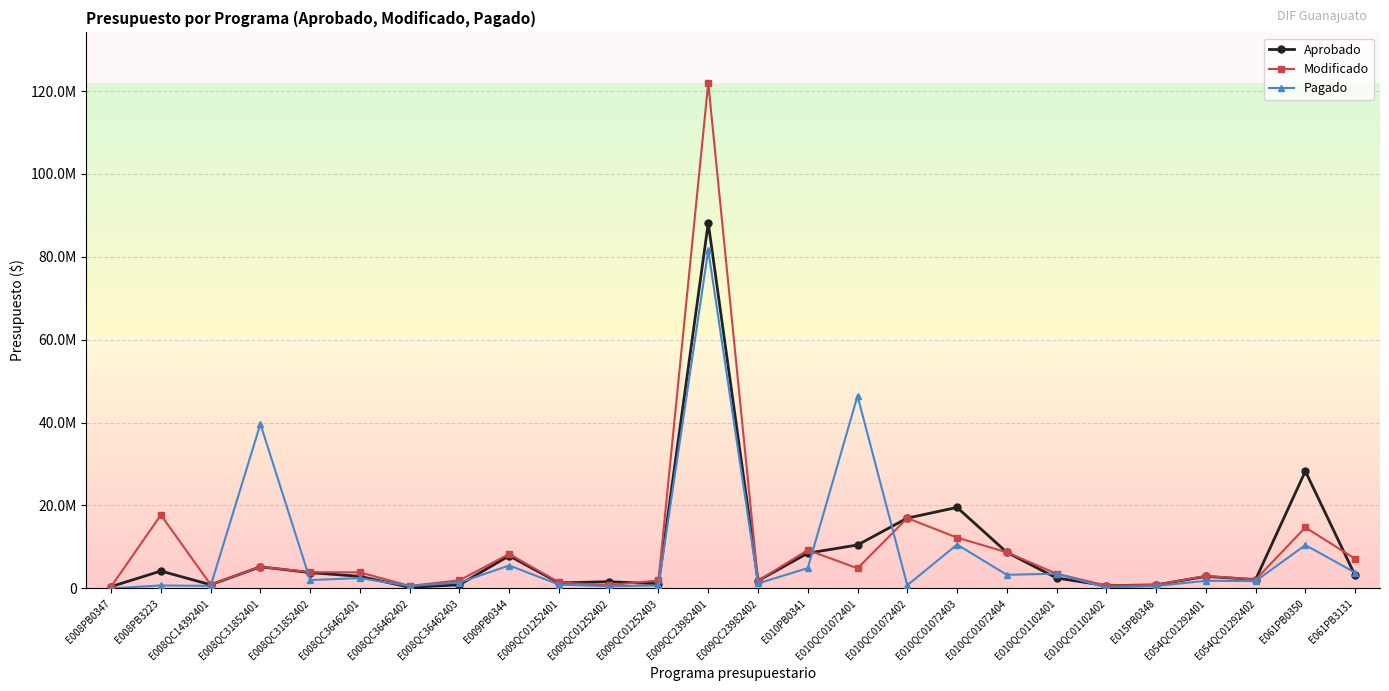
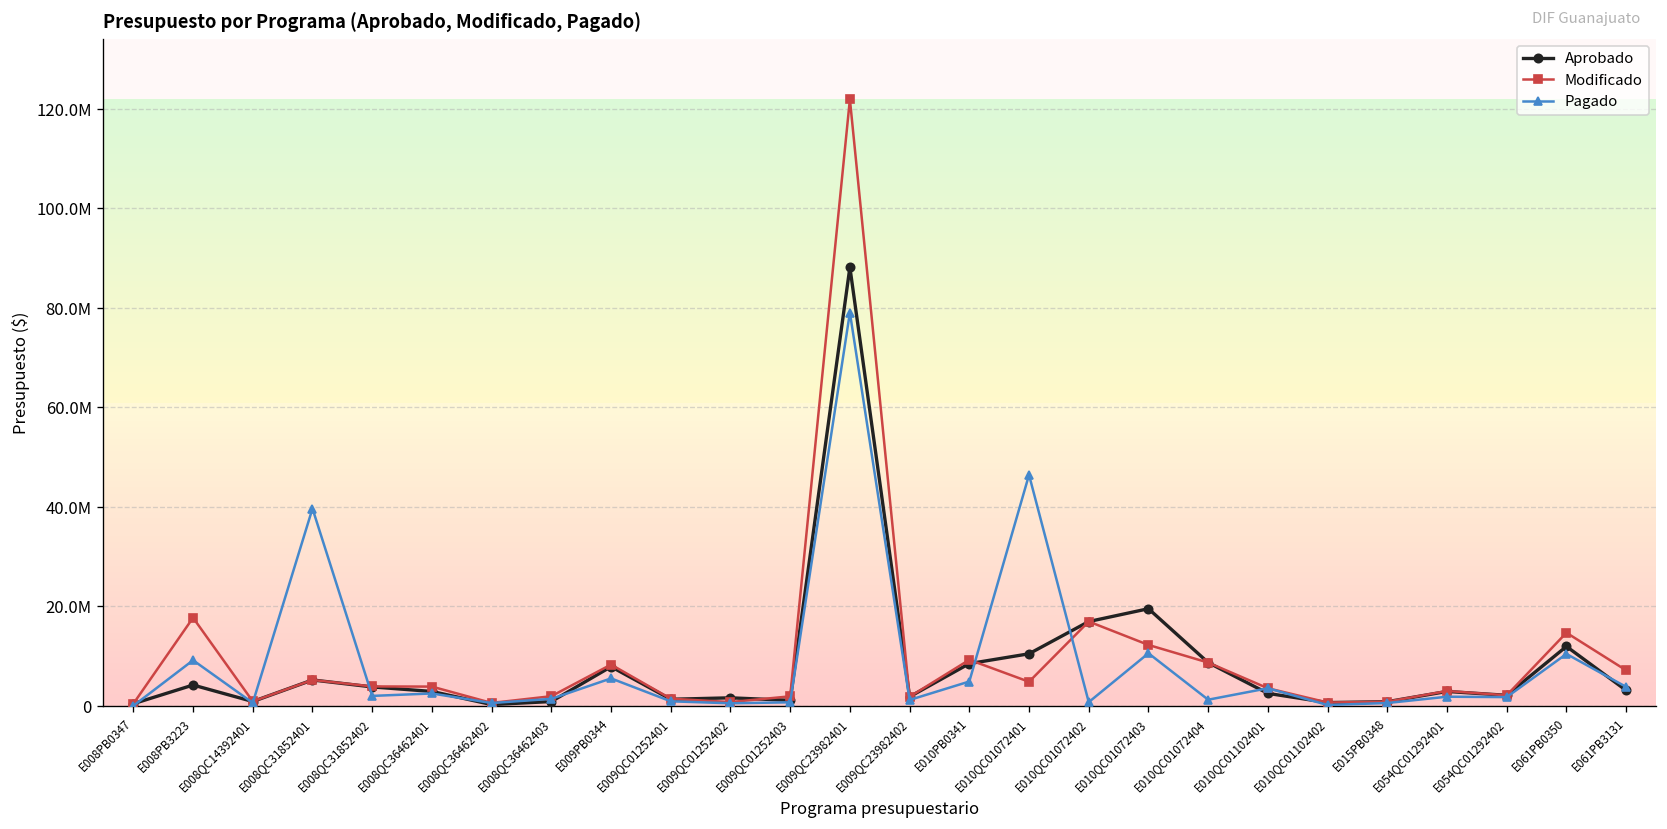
  {
    "Aprobado": {
      "E008PB3223": 4000000,
      "E009QC01252402": 2000000,
      "E009QC23982401": 88000000,
      "E010PB0341": 8000000,
      "E010QC01072401": 10000000,
      "E010QC01072403": 20000000,
      "E010QC01102401": 3000000,
-     "E061PB0350": 28000000,
+     "E061PB0350": 12000000,
      "E061PB3131": 3000000
    },
    "Modificado": {
      "E008PB3223": 18000000,
      "E008QC36462401": 4000000,
      "E009QC01252403": 2000000,
      "E009QC23982401": 122000000,
      "E010PB0341": 9000000,
      "E010QC01072401": 5000000,
      "E010QC01072403": 12000000,
      "E061PB0350": 15000000,
      "E061PB3131": 7000000
    },
    "Pagado": {
-     "E008PB3223": 1000000,
+     "E008PB3223": 9000000,
      "E008QC31852401": 40000000,
      "E008QC31852402": 2000000,
      "E009PB0344": 6000000,
-     "E009QC23982401": 82000000,
+     "E009QC23982401": 79000000,
      "E009QC23982402": 1000000,
      "E010PB0341": 5000000,
      "E010QC01072401": 46000000,
      "E010QC01072402": 1000000,
      "E010QC01072403": 11000000,
-     "E010QC01072404": 3000000,
+     "E010QC01072404": 1000000,
      "E054QC01292401": 2000000,
      "E061PB0350": 10000000,
      "E061PB3131": 4000000
    }
  }
